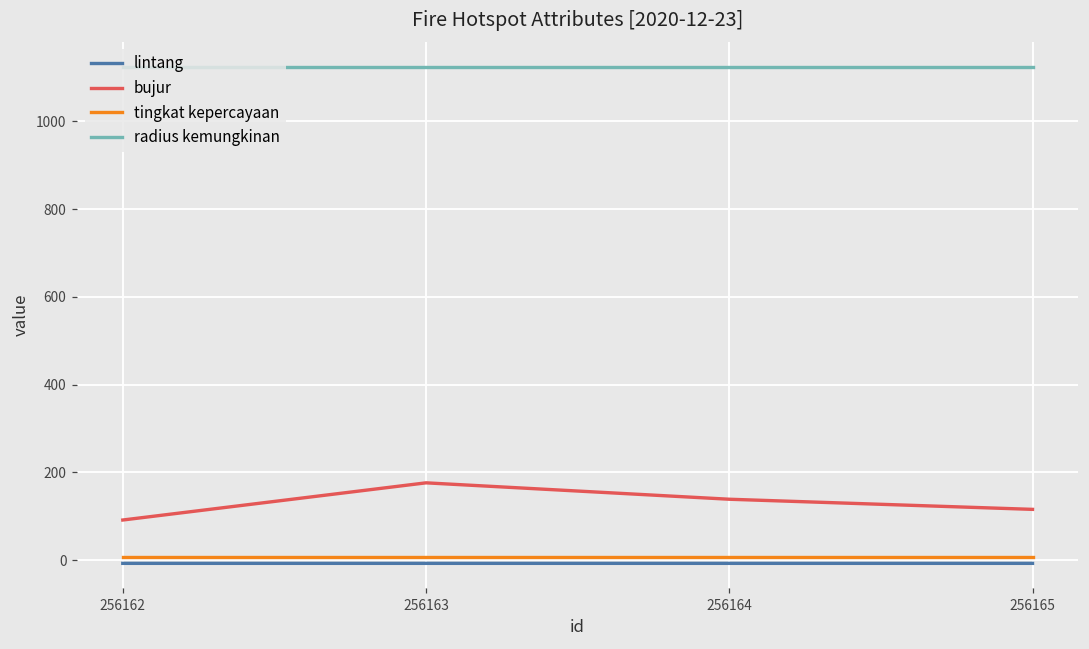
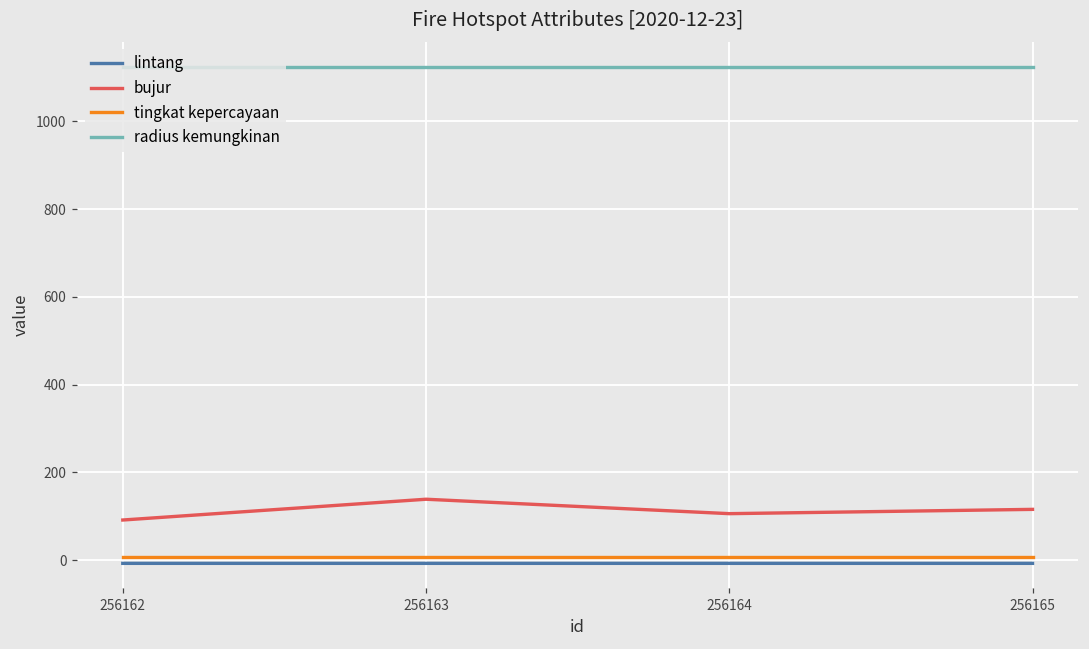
  {
    "lintang": {
      "256162": -10,
      "256163": -10,
      "256164": -10,
      "256165": -10
    },
    "bujur": {
      "256162": 90,
-     "256163": 180,
-     "256164": 140,
+     "256163": 140,
+     "256164": 110,
      "256165": 120
    },
    "tingkat kepercayaan": {
      "256162": 10,
      "256163": 10,
      "256164": 10,
      "256165": 10
    },
    "radius kemungkinan": {
      "256163": 1130,
      "256164": 1130,
      "256165": 1130
    }
  }
